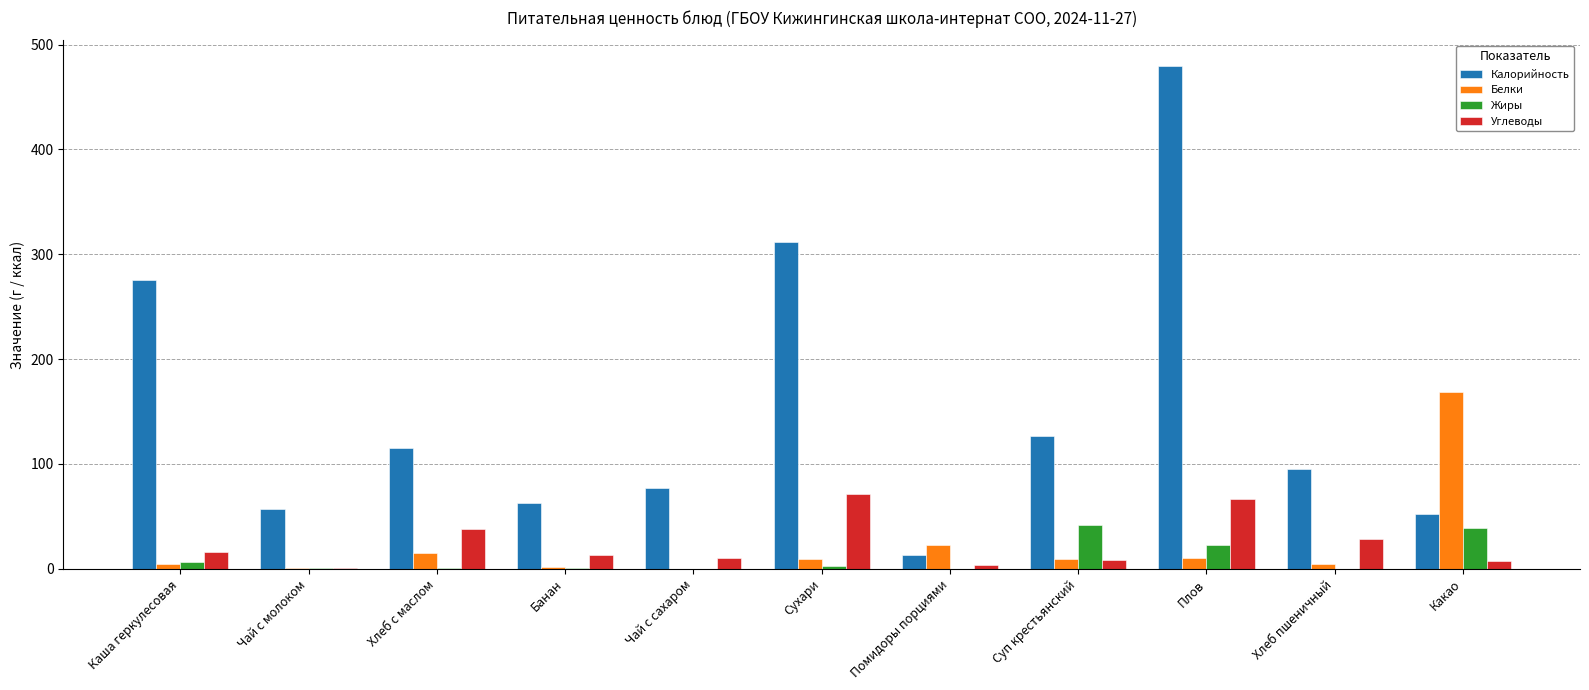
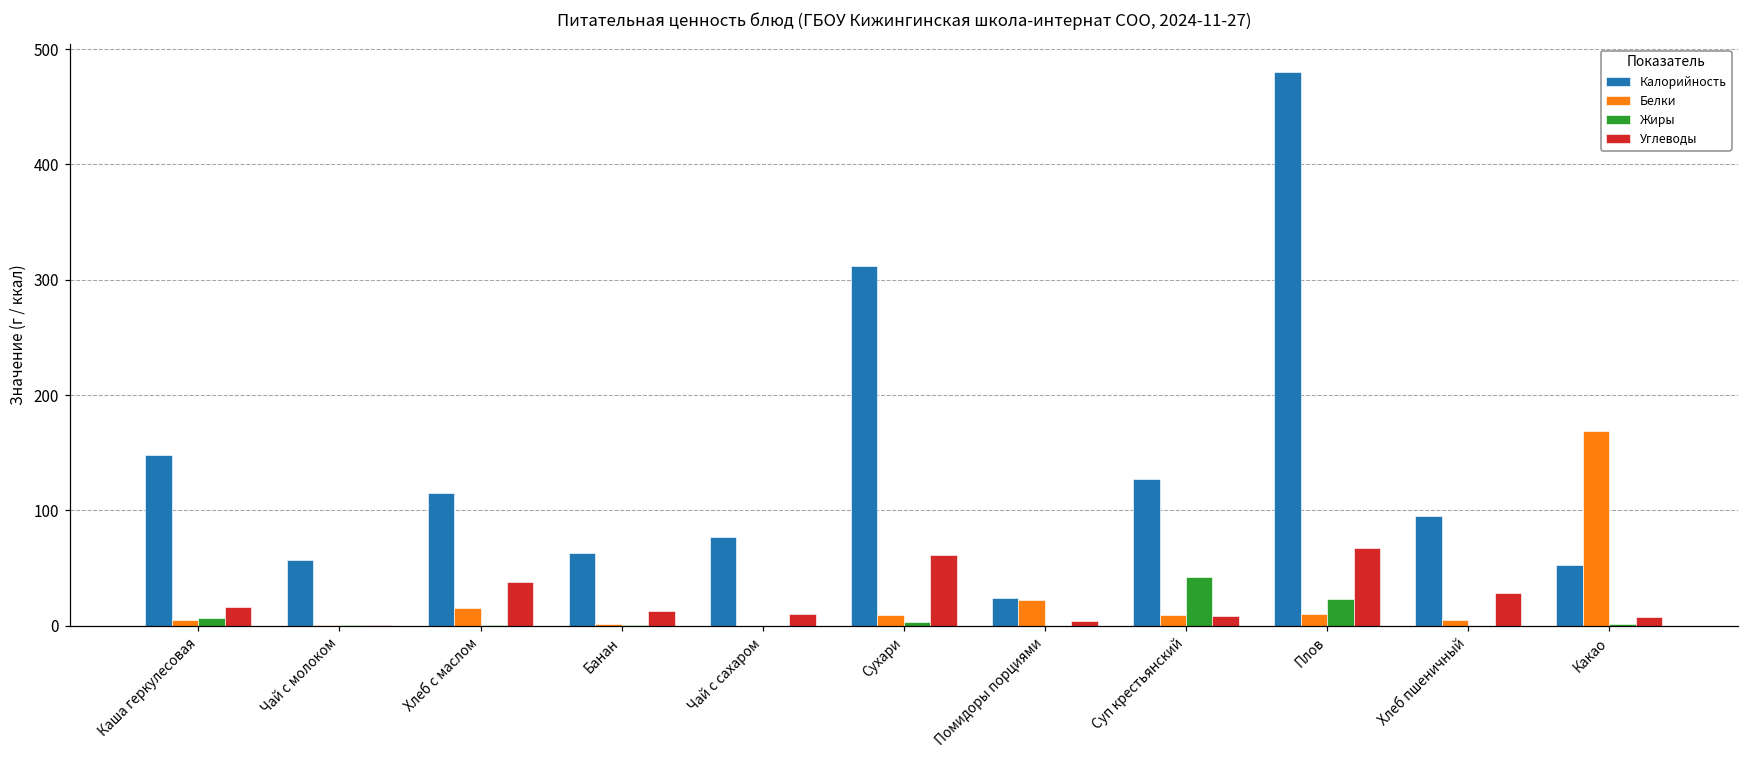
  {
    "Калорийность": {
-     "Каша геркулесовая": 275,
+     "Каша геркулесовая": 148,
      "Чай с молоком": 57,
      "Хлеб с маслом": 115,
      "Банан": 63,
      "Чай с сахаром": 77,
      "Сухари": 312,
-     "Помидоры порциями": 13,
+     "Помидоры порциями": 24,
      "Суп крестьянский": 127,
      "Плов": 480,
      "Хлеб пшеничный": 95,
      "Какао": 52
    },
    "Белки": {
      "Каша геркулесовая": 5,
      "Хлеб с маслом": 15,
      "Чай с сахаром": 0,
      "Сухари": 9,
      "Помидоры порциями": 22,
      "Суп крестьянский": 9,
      "Плов": 10,
      "Хлеб пшеничный": 5,
      "Какао": 169
    },
    "Жиры": {
      "Каша геркулесовая": 6,
      "Чай с сахаром": 0,
      "Сухари": 3,
      "Помидоры порциями": 0,
      "Суп крестьянский": 42,
      "Плов": 23,
      "Хлеб пшеничный": 0,
-     "Какао": 39
+     "Какао": 2
    },
    "Углеводы": {
      "Каша геркулесовая": 16,
      "Хлеб с маслом": 38,
      "Банан": 13,
      "Чай с сахаром": 10,
-     "Сухари": 71,
+     "Сухари": 61,
      "Помидоры порциями": 4,
      "Суп крестьянский": 8,
      "Плов": 67,
      "Хлеб пшеничный": 28,
      "Какао": 7
    }
  }
